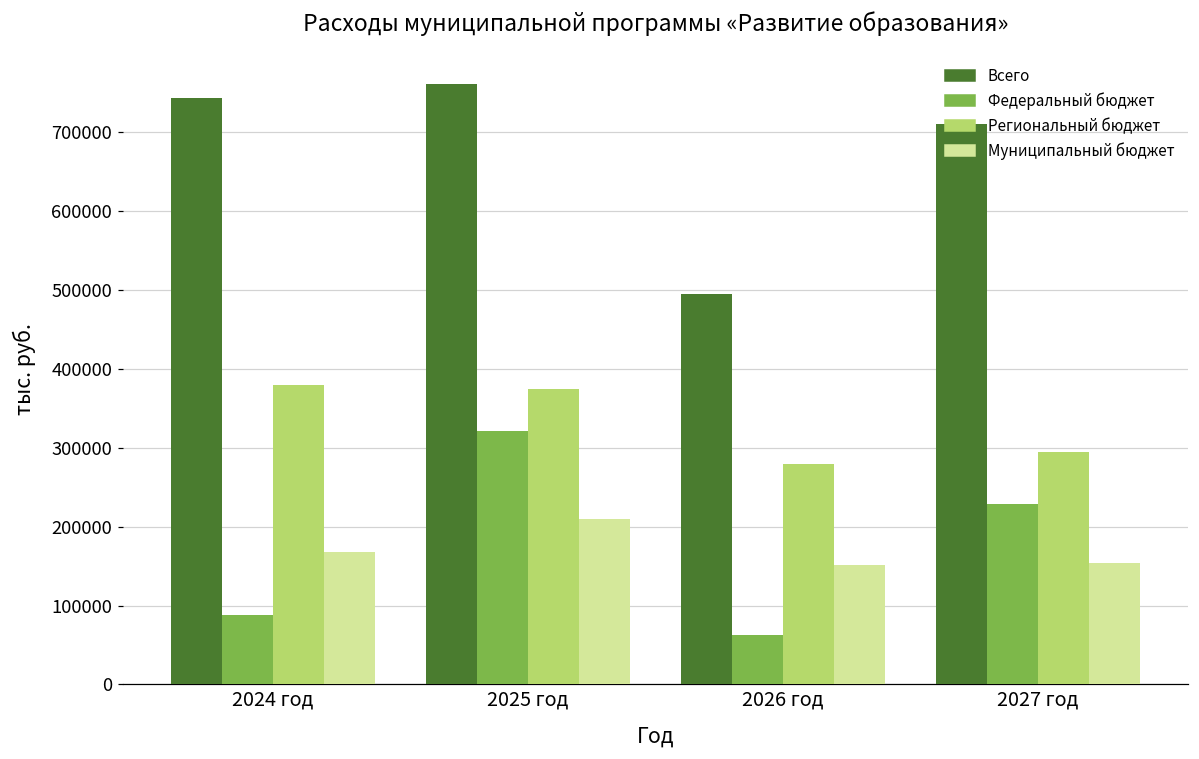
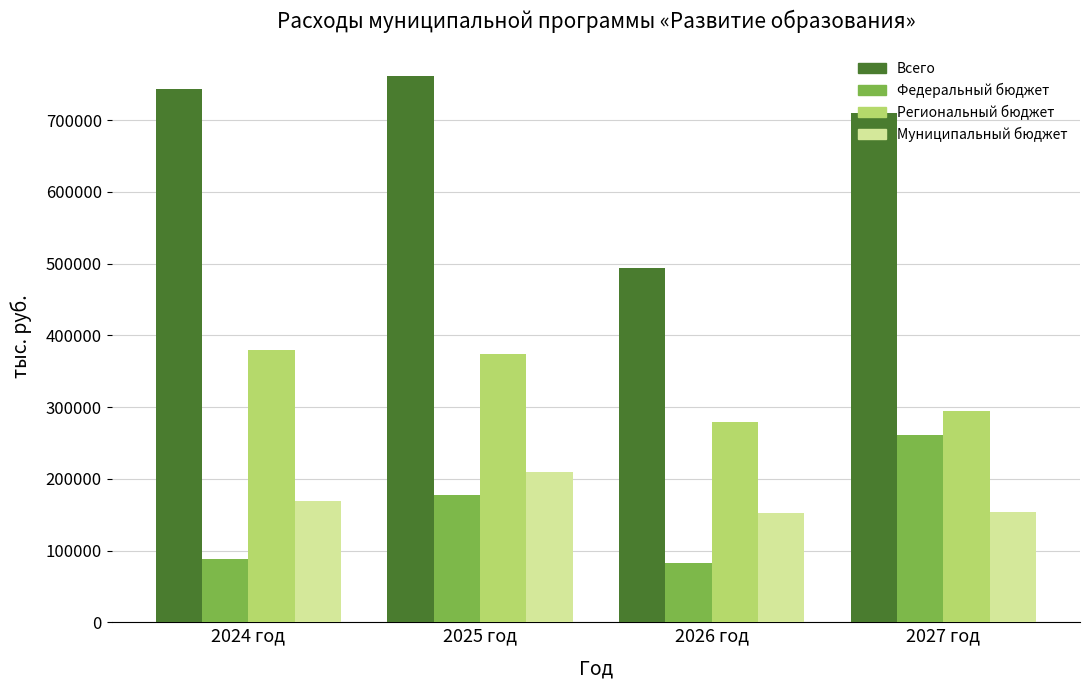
  {
    "Всего": {
      "2024 год": 740000,
      "2025 год": 760000,
      "2026 год": 490000,
      "2027 год": 710000
    },
    "Федеральный бюджет": {
      "2024 год": 90000,
-     "2025 год": 320000,
-     "2026 год": 60000,
-     "2027 год": 230000
+     "2025 год": 180000,
+     "2026 год": 80000,
+     "2027 год": 260000
    }
  }
